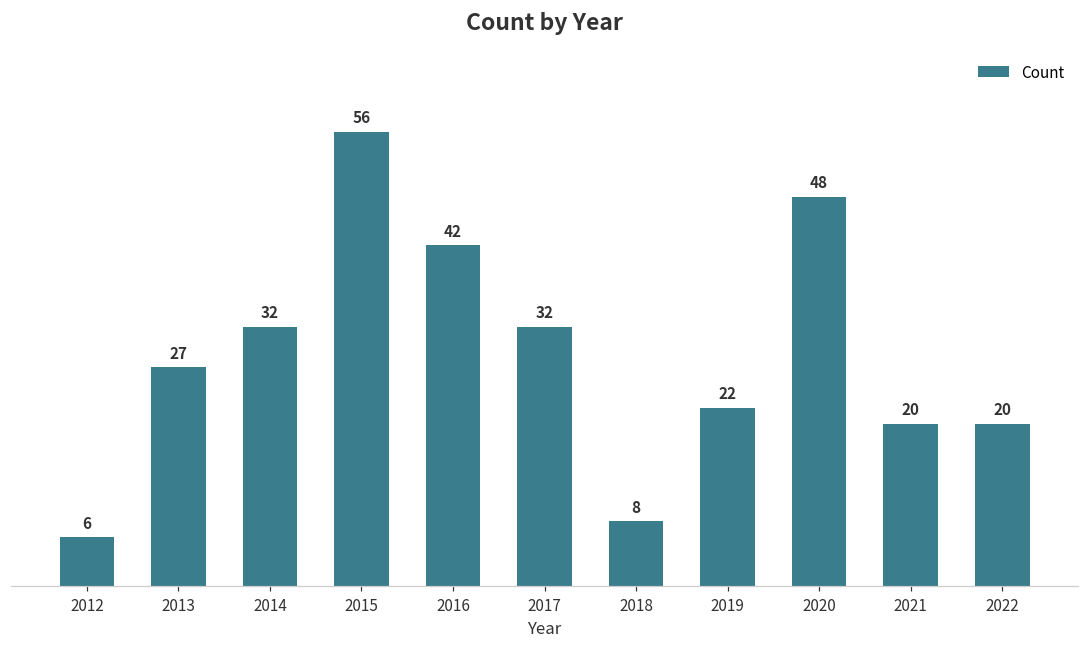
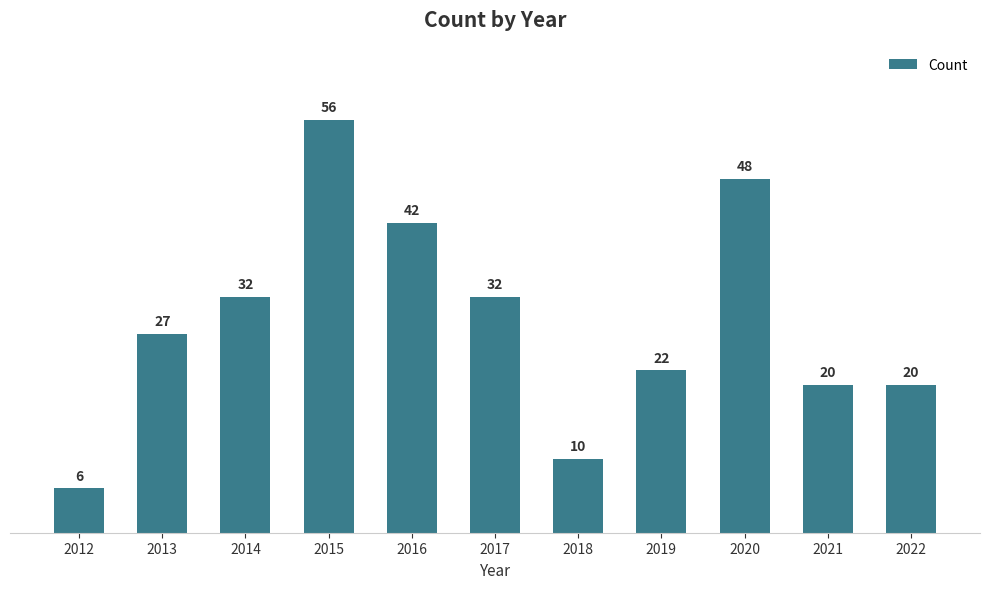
  {
    "2012": 6,
    "2013": 27,
    "2014": 32,
    "2015": 56,
    "2016": 42,
    "2017": 32,
-   "2018": 8,
+   "2018": 10,
    "2019": 22,
    "2020": 48,
    "2021": 20,
    "2022": 20
  }
